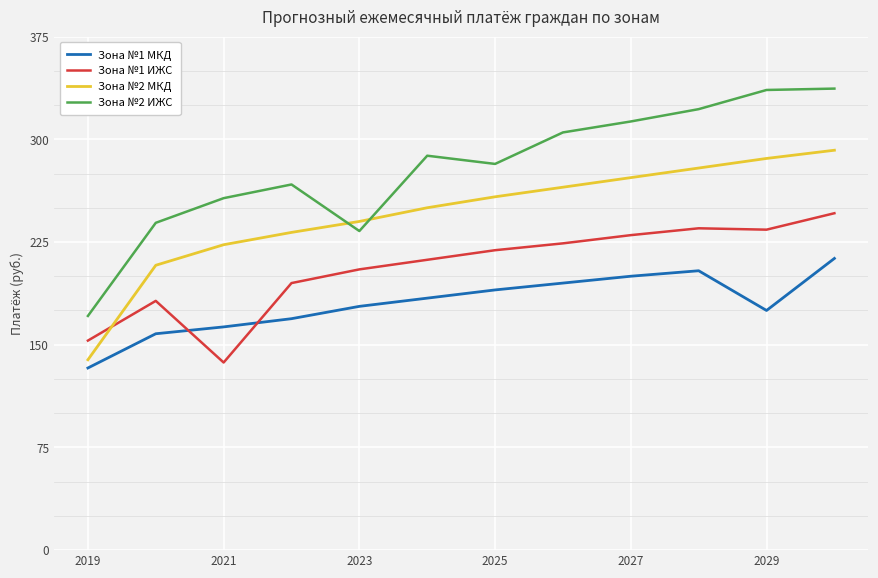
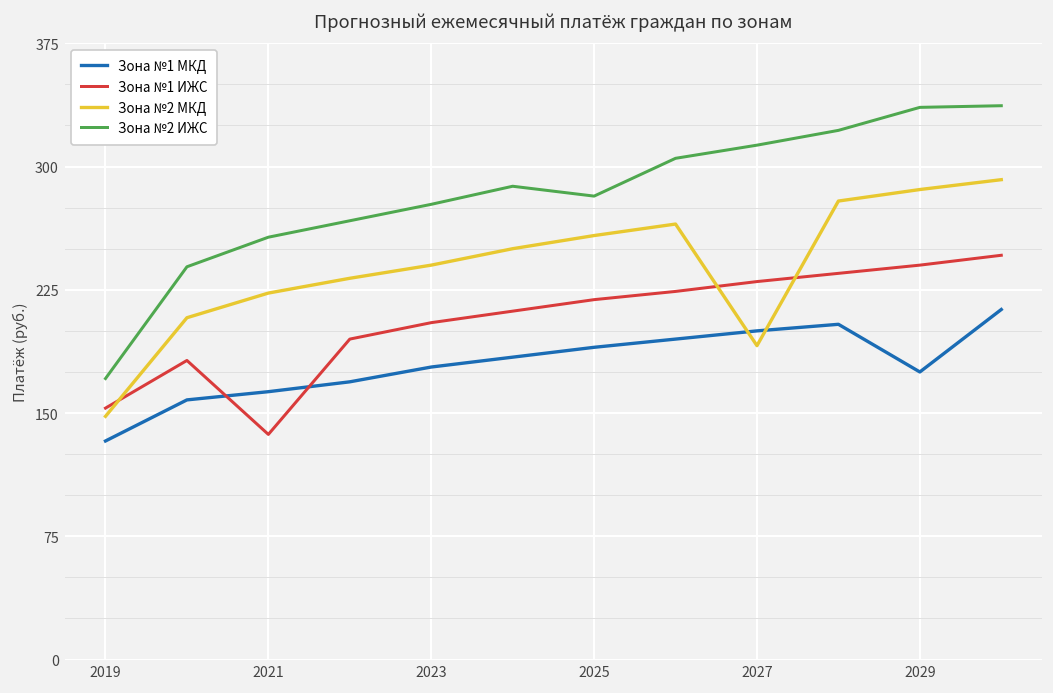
  {
    "Зона №1 МКД": {
      "2019": 133,
      "2021": 163,
      "2023": 178,
      "2025": 190,
      "2027": 200,
      "2029": 175
    },
    "Зона №1 ИЖС": {
      "2019": 153,
      "2021": 137,
      "2023": 205,
      "2025": 219,
      "2027": 230,
-     "2029": 234
+     "2029": 240
    },
    "Зона №2 МКД": {
-     "2019": 139,
+     "2019": 148,
      "2021": 223,
      "2023": 240,
      "2025": 258,
-     "2027": 272,
+     "2027": 191,
      "2029": 286
    },
    "Зона №2 ИЖС": {
      "2019": 171,
      "2021": 257,
-     "2023": 233,
+     "2023": 277,
      "2025": 282,
      "2027": 313,
      "2029": 336
    }
  }
